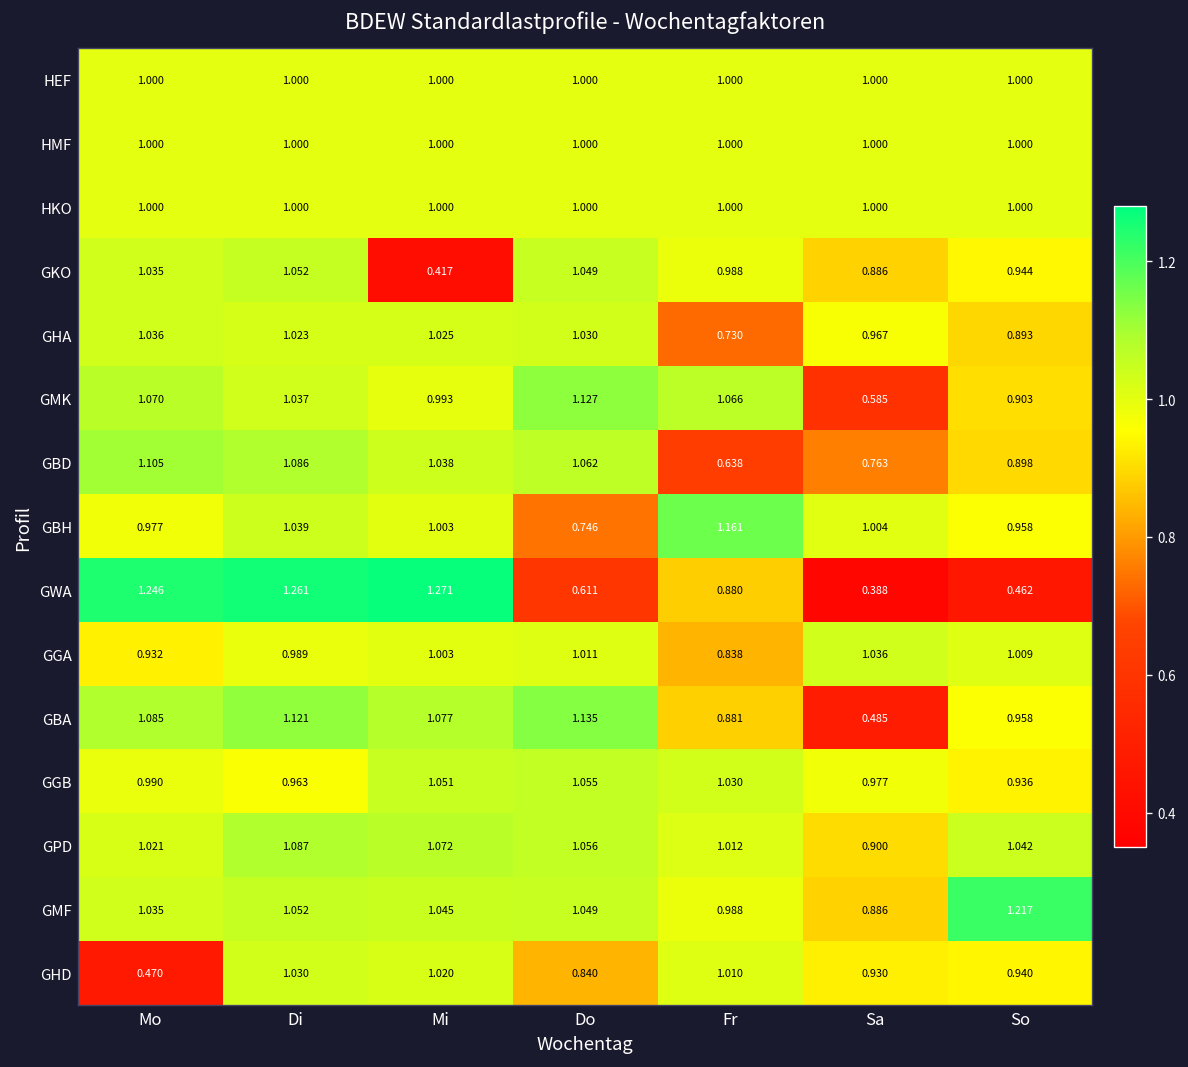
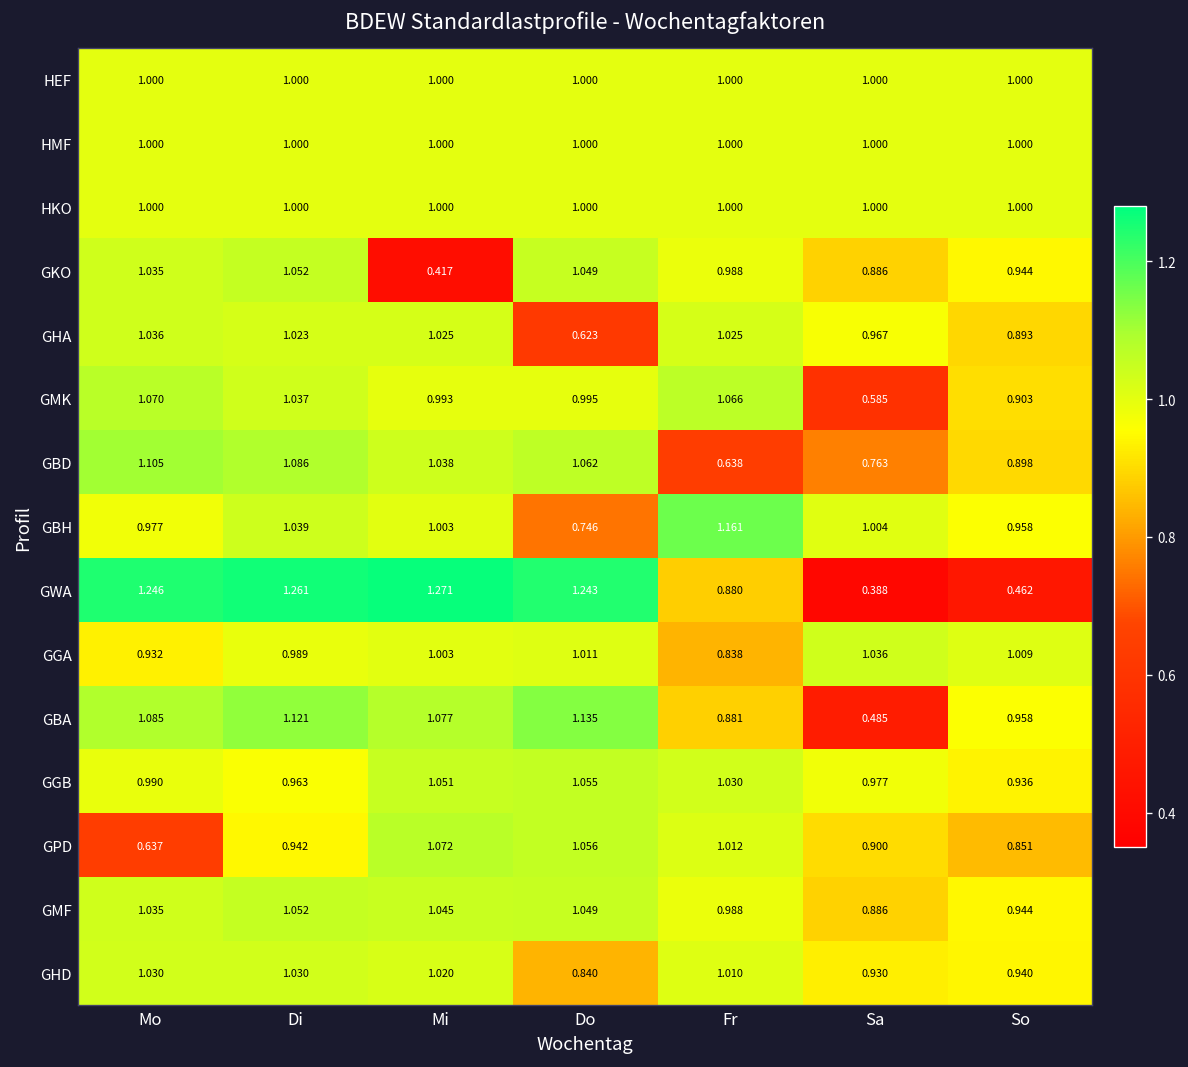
  {
    "HEF": {
      "Mo": 1.000,
      "Di": 1.000,
      "Mi": 1.000,
      "Do": 1.000,
      "Fr": 1.000,
      "Sa": 1.000,
      "So": 1.000
    },
    "HMF": {
      "Mo": 1.000,
      "Di": 1.000,
      "Mi": 1.000,
      "Do": 1.000,
      "Fr": 1.000,
      "Sa": 1.000,
      "So": 1.000
    },
    "HKO": {
      "Mo": 1.000,
      "Di": 1.000,
      "Mi": 1.000,
      "Do": 1.000,
      "Fr": 1.000,
      "Sa": 1.000,
      "So": 1.000
    },
    "GKO": {
      "Mo": 1.035,
      "Di": 1.052,
      "Mi": 0.417,
      "Do": 1.049,
      "Fr": 0.988,
      "Sa": 0.886,
      "So": 0.944
    },
    "GHA": {
      "Mo": 1.036,
      "Di": 1.023,
      "Mi": 1.025,
-     "Do": 1.030,
-     "Fr": 0.730,
+     "Do": 0.623,
+     "Fr": 1.025,
      "Sa": 0.967,
      "So": 0.893
    },
    "GMK": {
      "Mo": 1.070,
      "Di": 1.037,
      "Mi": 0.993,
-     "Do": 1.127,
+     "Do": 0.995,
      "Fr": 1.066,
      "Sa": 0.585,
      "So": 0.903
    },
    "GBD": {
      "Mo": 1.105,
      "Di": 1.086,
      "Mi": 1.038,
      "Do": 1.062,
      "Fr": 0.638,
      "Sa": 0.763,
      "So": 0.898
    },
    "GBH": {
      "Mo": 0.977,
      "Di": 1.039,
      "Mi": 1.003,
      "Do": 0.746,
      "Fr": 1.161,
      "Sa": 1.004,
      "So": 0.958
    },
    "GWA": {
      "Mo": 1.246,
      "Di": 1.261,
      "Mi": 1.271,
-     "Do": 0.611,
+     "Do": 1.243,
      "Fr": 0.880,
      "Sa": 0.388,
      "So": 0.462
    },
    "GGA": {
      "Mo": 0.932,
      "Di": 0.989,
      "Mi": 1.003,
      "Do": 1.011,
      "Fr": 0.838,
      "Sa": 1.036,
      "So": 1.009
    },
    "GBA": {
      "Mo": 1.085,
      "Di": 1.121,
      "Mi": 1.077,
      "Do": 1.135,
      "Fr": 0.881,
      "Sa": 0.485,
      "So": 0.958
    },
    "GGB": {
      "Mo": 0.990,
      "Di": 0.963,
      "Mi": 1.051,
      "Do": 1.055,
      "Fr": 1.030,
      "Sa": 0.977,
      "So": 0.936
    },
    "GPD": {
-     "Mo": 1.021,
-     "Di": 1.087,
+     "Mo": 0.637,
+     "Di": 0.942,
      "Mi": 1.072,
      "Do": 1.056,
      "Fr": 1.012,
      "Sa": 0.900,
-     "So": 1.042
+     "So": 0.851
    },
    "GMF": {
      "Mo": 1.035,
      "Di": 1.052,
      "Mi": 1.045,
      "Do": 1.049,
      "Fr": 0.988,
      "Sa": 0.886,
-     "So": 1.217
+     "So": 0.944
    },
    "GHD": {
-     "Mo": 0.470,
+     "Mo": 1.030,
      "Di": 1.030,
      "Mi": 1.020,
      "Do": 0.840,
      "Fr": 1.010,
      "Sa": 0.930,
      "So": 0.940
    }
  }
